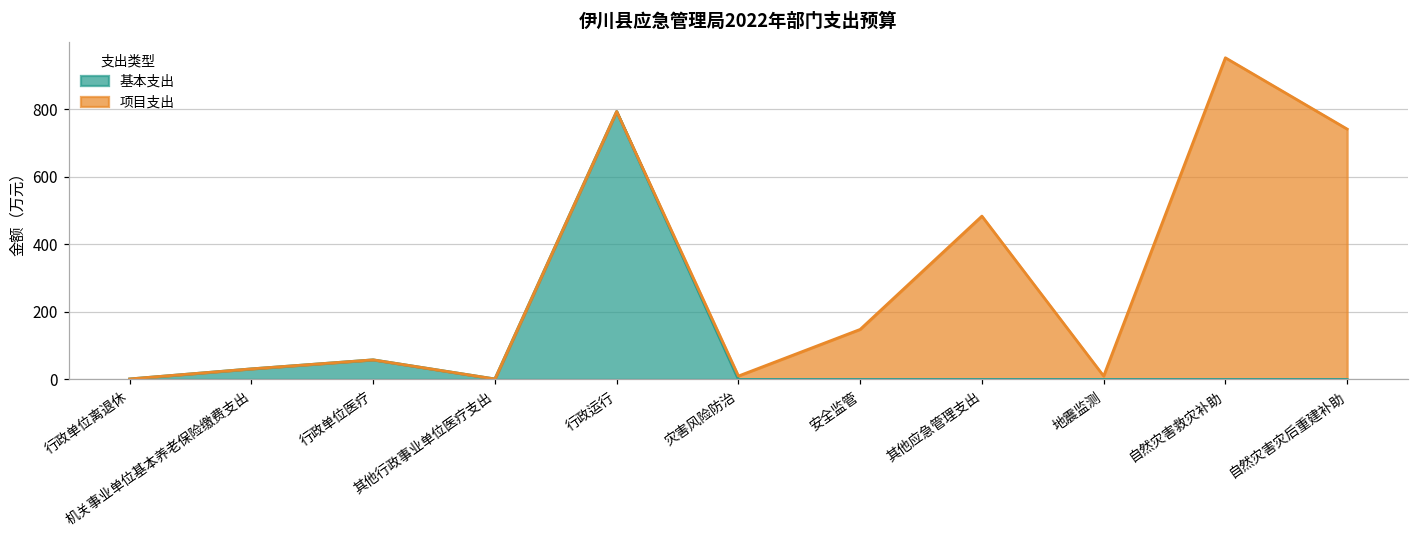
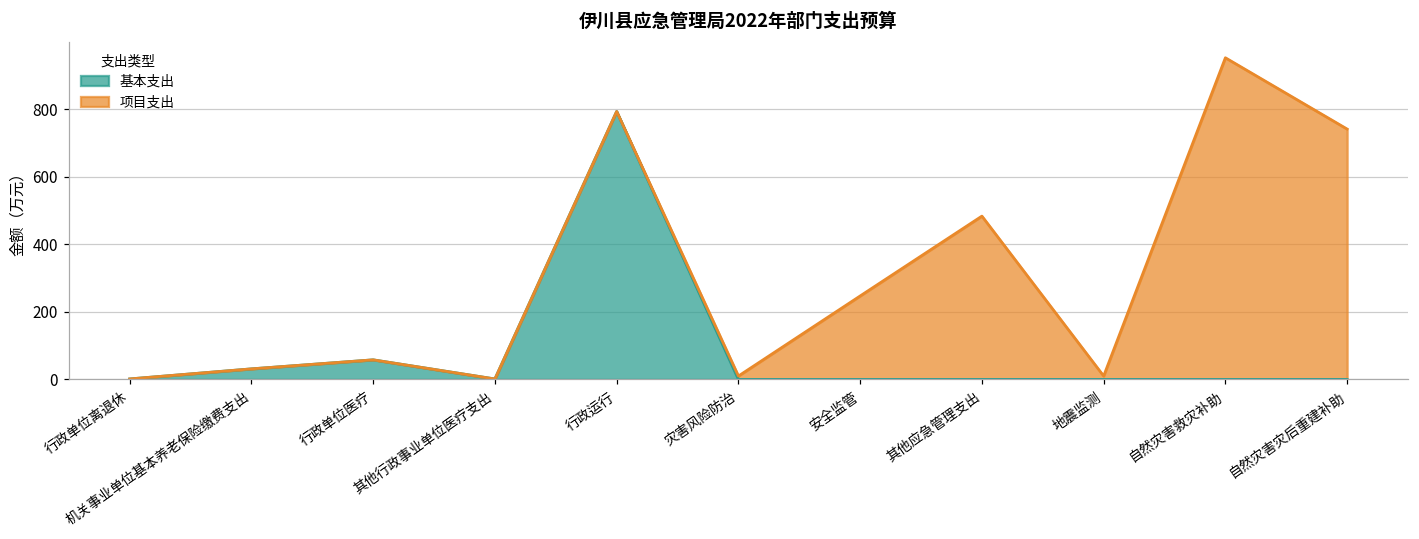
  {
    "基本支出": {
      "灾害风险防治": 0,
      "安全监管": 0,
      "其他应急管理支出": 0,
      "地震监测": 0,
      "自然灾害救灾补助": 0,
      "自然灾害灾后重建补助": 0
    },
    "项目支出": {
      "灾害风险防治": 10,
-     "安全监管": 150,
+     "安全监管": 250,
      "其他应急管理支出": 480,
      "地震监测": 10,
      "自然灾害救灾补助": 950,
      "自然灾害灾后重建补助": 740
    }
  }
